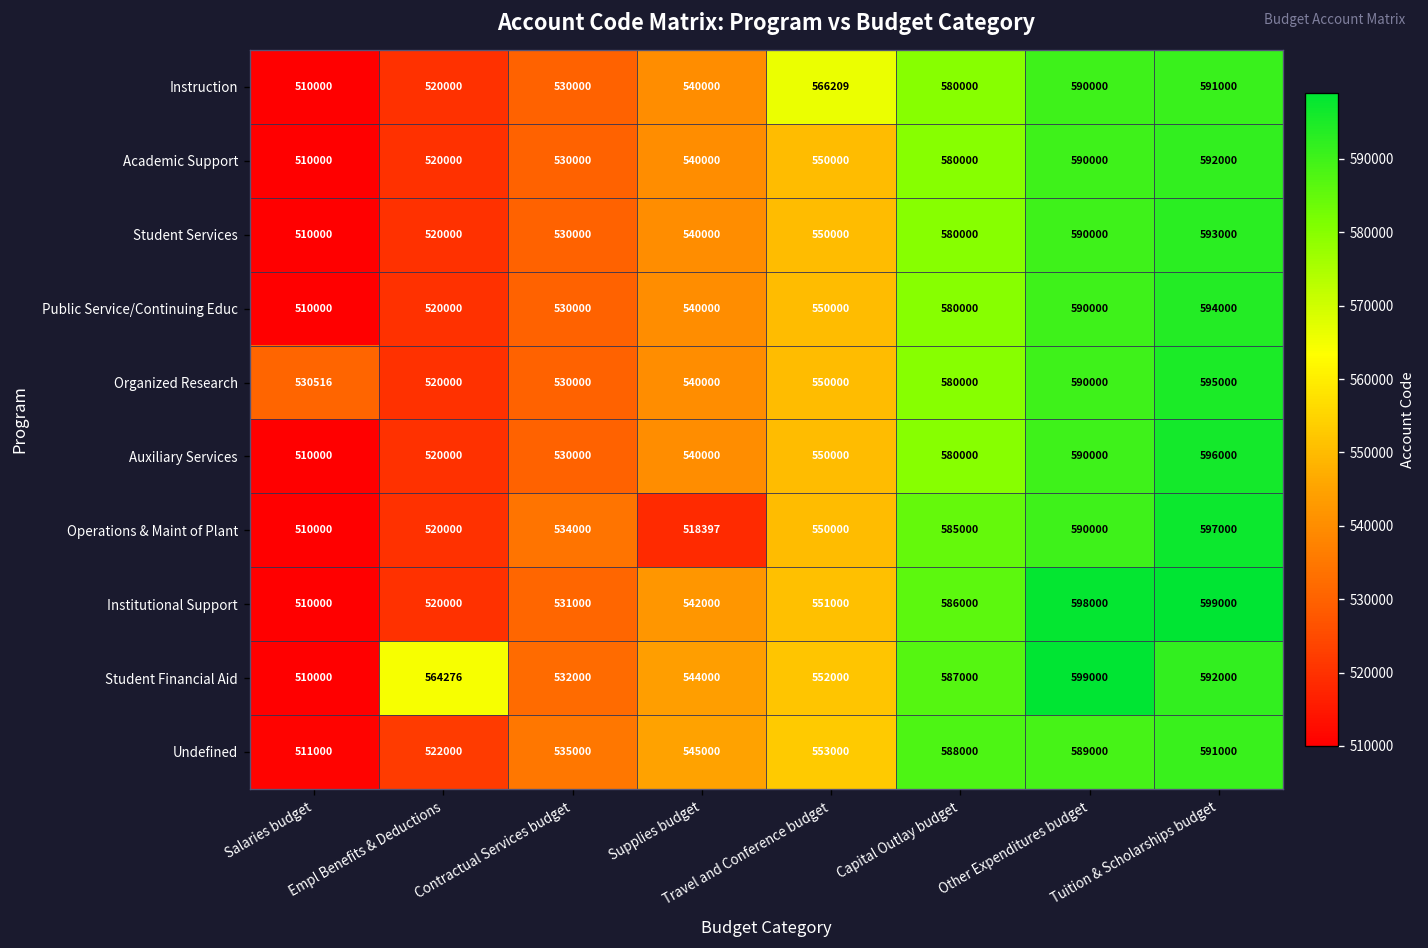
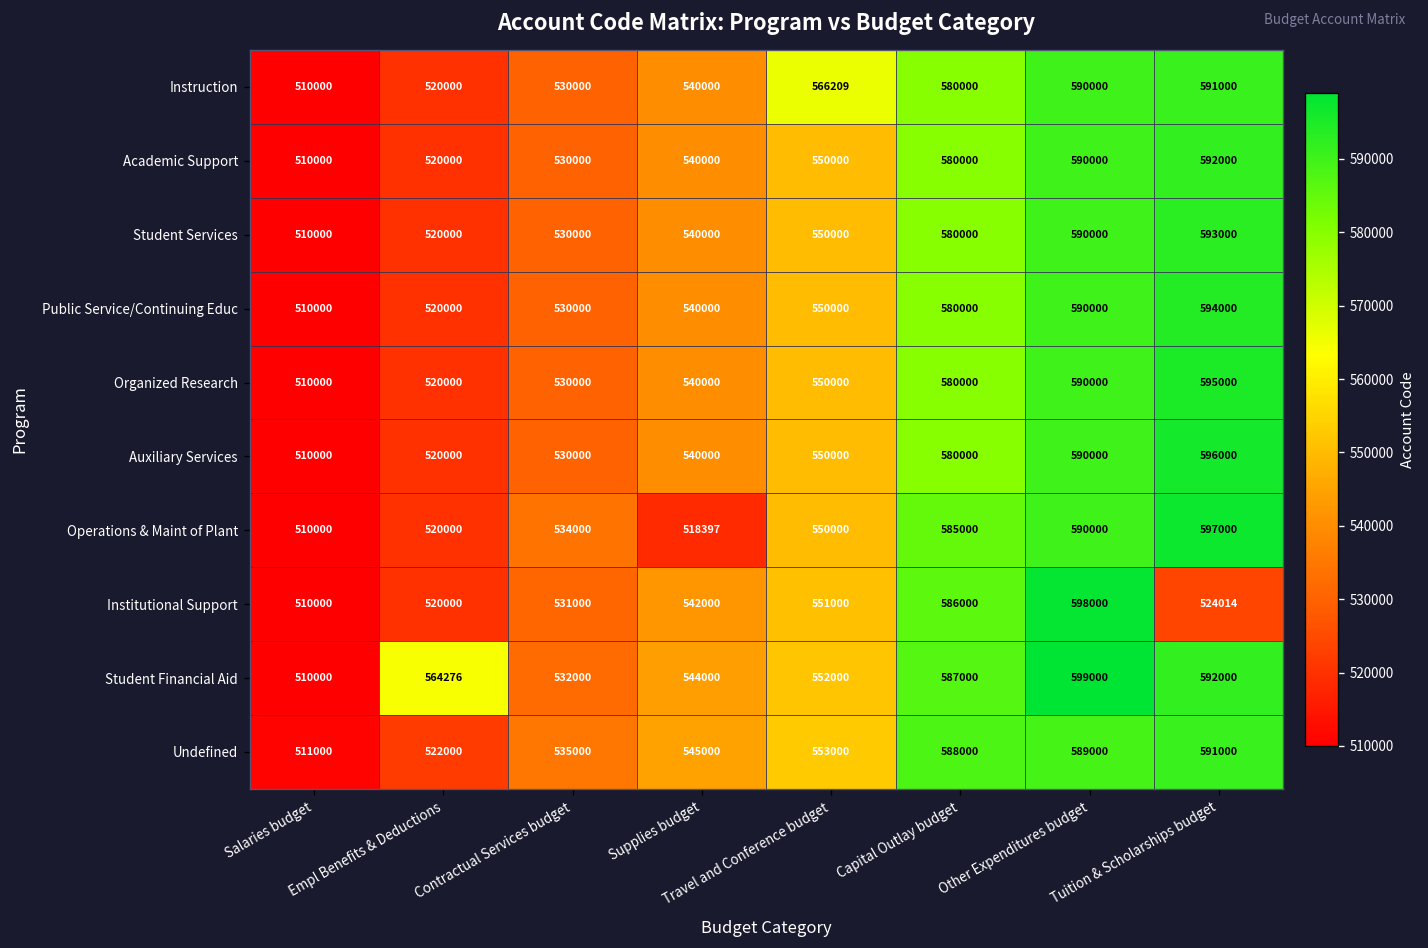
  {
    "Instruction": {
      "Salaries budget": 510000,
      "Empl Benefits & Deductions": 520000,
      "Contractual Services budget": 530000,
      "Supplies budget": 540000,
      "Travel and Conference budget": 566209,
      "Capital Outlay budget": 580000,
      "Other Expenditures budget": 590000,
      "Tuition & Scholarships budget": 591000
    },
    "Academic Support": {
      "Salaries budget": 510000,
      "Empl Benefits & Deductions": 520000,
      "Contractual Services budget": 530000,
      "Supplies budget": 540000,
      "Travel and Conference budget": 550000,
      "Capital Outlay budget": 580000,
      "Other Expenditures budget": 590000,
      "Tuition & Scholarships budget": 592000
    },
    "Student Services": {
      "Salaries budget": 510000,
      "Empl Benefits & Deductions": 520000,
      "Contractual Services budget": 530000,
      "Supplies budget": 540000,
      "Travel and Conference budget": 550000,
      "Capital Outlay budget": 580000,
      "Other Expenditures budget": 590000,
      "Tuition & Scholarships budget": 593000
    },
    "Public Service/Continuing Educ": {
      "Salaries budget": 510000,
      "Empl Benefits & Deductions": 520000,
      "Contractual Services budget": 530000,
      "Supplies budget": 540000,
      "Travel and Conference budget": 550000,
      "Capital Outlay budget": 580000,
      "Other Expenditures budget": 590000,
      "Tuition & Scholarships budget": 594000
    },
    "Organized Research": {
-     "Salaries budget": 530516,
+     "Salaries budget": 510000,
      "Empl Benefits & Deductions": 520000,
      "Contractual Services budget": 530000,
      "Supplies budget": 540000,
      "Travel and Conference budget": 550000,
      "Capital Outlay budget": 580000,
      "Other Expenditures budget": 590000,
      "Tuition & Scholarships budget": 595000
    },
    "Auxiliary Services": {
      "Salaries budget": 510000,
      "Empl Benefits & Deductions": 520000,
      "Contractual Services budget": 530000,
      "Supplies budget": 540000,
      "Travel and Conference budget": 550000,
      "Capital Outlay budget": 580000,
      "Other Expenditures budget": 590000,
      "Tuition & Scholarships budget": 596000
    },
    "Operations & Maint of Plant": {
      "Salaries budget": 510000,
      "Empl Benefits & Deductions": 520000,
      "Contractual Services budget": 534000,
      "Supplies budget": 518397,
      "Travel and Conference budget": 550000,
      "Capital Outlay budget": 585000,
      "Other Expenditures budget": 590000,
      "Tuition & Scholarships budget": 597000
    },
    "Institutional Support": {
      "Salaries budget": 510000,
      "Empl Benefits & Deductions": 520000,
      "Contractual Services budget": 531000,
      "Supplies budget": 542000,
      "Travel and Conference budget": 551000,
      "Capital Outlay budget": 586000,
      "Other Expenditures budget": 598000,
-     "Tuition & Scholarships budget": 599000
+     "Tuition & Scholarships budget": 524014
    },
    "Student Financial Aid": {
      "Salaries budget": 510000,
      "Empl Benefits & Deductions": 564276,
      "Contractual Services budget": 532000,
      "Supplies budget": 544000,
      "Travel and Conference budget": 552000,
      "Capital Outlay budget": 587000,
      "Other Expenditures budget": 599000,
      "Tuition & Scholarships budget": 592000
    },
    "Undefined": {
      "Salaries budget": 511000,
      "Empl Benefits & Deductions": 522000,
      "Contractual Services budget": 535000,
      "Supplies budget": 545000,
      "Travel and Conference budget": 553000,
      "Capital Outlay budget": 588000,
      "Other Expenditures budget": 589000,
      "Tuition & Scholarships budget": 591000
    }
  }
